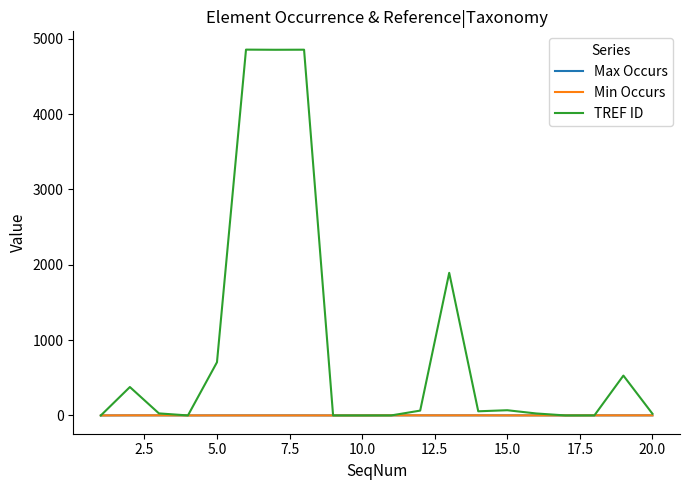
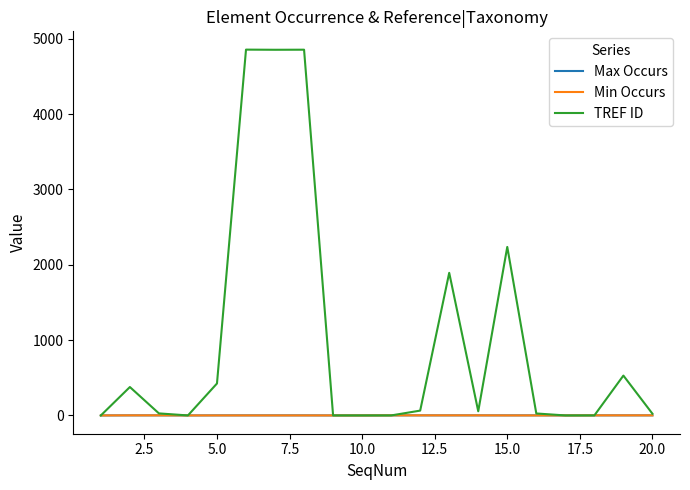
  {
    "Min Occurs": {
      "5.0": 0,
      "15.0": 0
    },
    "TREF ID": {
-     "5.0": 700,
-     "15.0": 100
+     "5.0": 400,
+     "15.0": 2200
    }
  }
